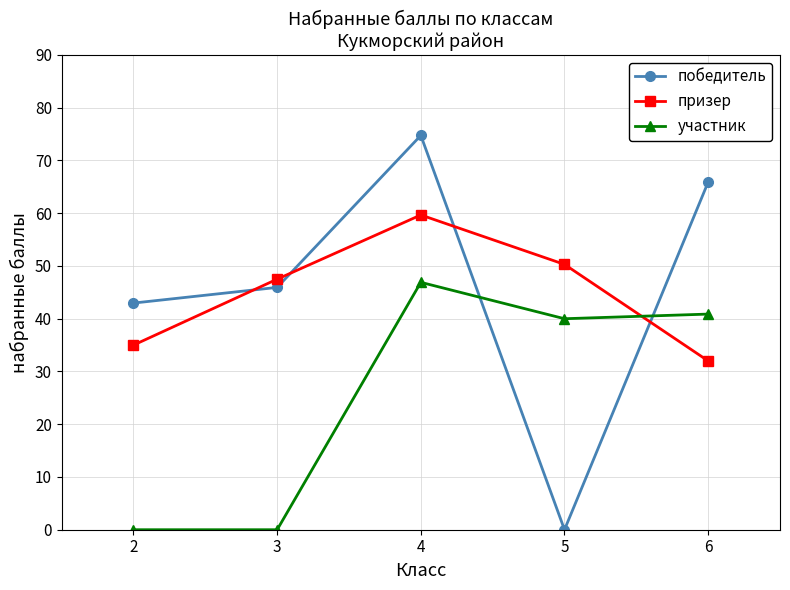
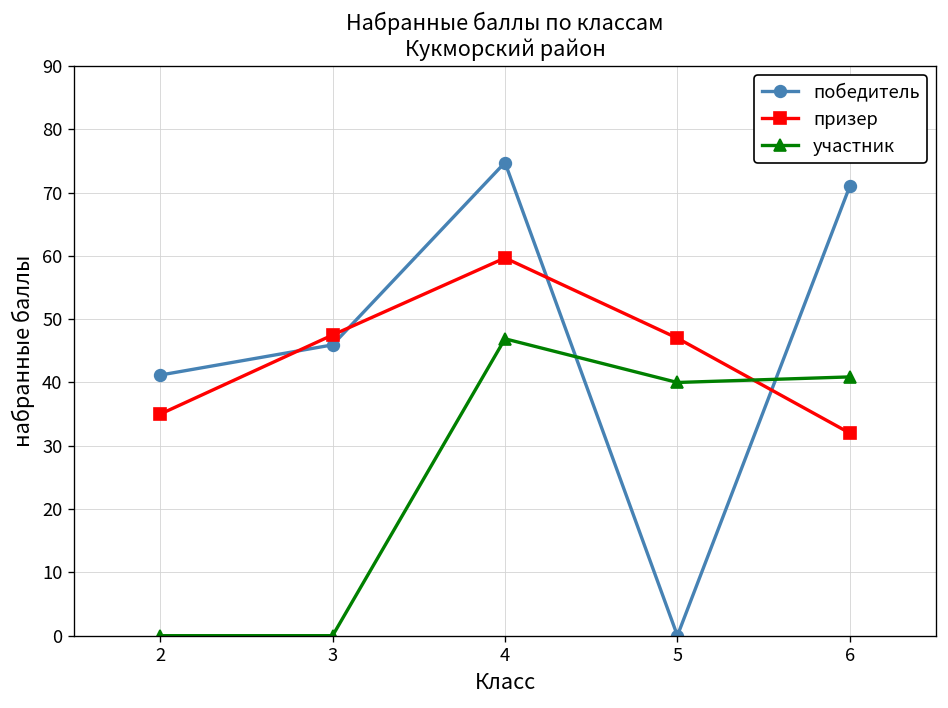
  {
    "победитель": {
-     "2": 43,
+     "2": 41,
      "3": 46,
      "4": 75,
      "5": 0,
-     "6": 66
+     "6": 71
    },
    "призер": {
      "2": 35,
      "3": 48,
      "4": 60,
-     "5": 50,
+     "5": 47,
      "6": 32
    },
    "участник": {
      "2": 0,
      "3": 0,
      "4": 47,
      "5": 40,
      "6": 41
    }
  }
